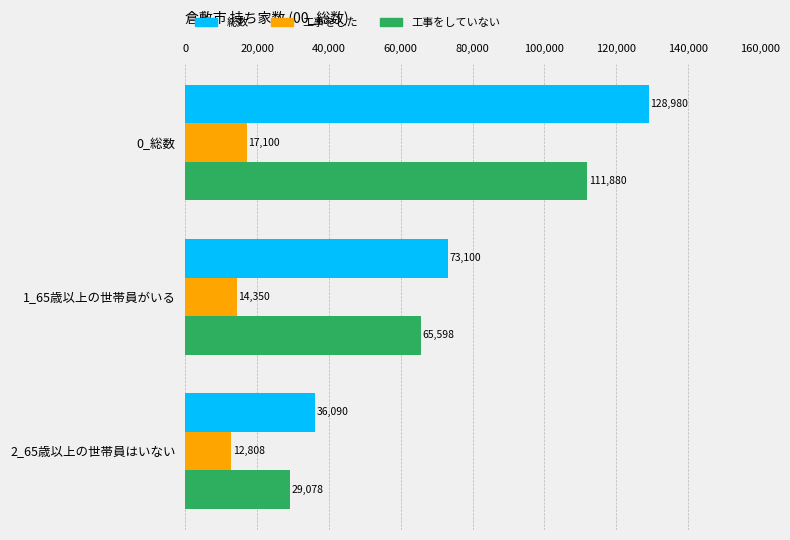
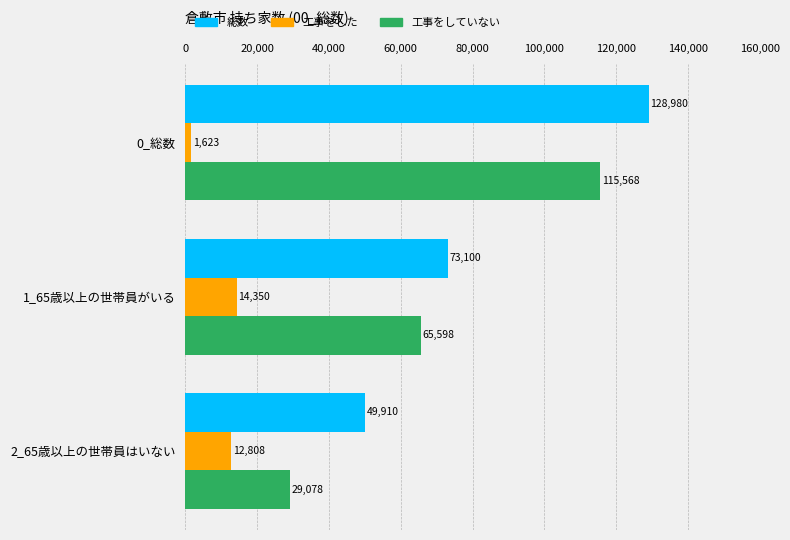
  {
    "総数": {
      "0_総数": "128,980",
      "1_65歳以上の世帯員がいる": "73,100",
-     "2_65歳以上の世帯員はいない": "36,090"
+     "2_65歳以上の世帯員はいない": "49,910"
    },
    "工事をした": {
-     "0_総数": "17,100",
+     "0_総数": "1,623",
      "1_65歳以上の世帯員がいる": "14,350",
      "2_65歳以上の世帯員はいない": "12,808"
    },
    "工事をしていない": {
-     "0_総数": "111,880",
+     "0_総数": "115,568",
      "1_65歳以上の世帯員がいる": "65,598",
      "2_65歳以上の世帯員はいない": "29,078"
    }
  }
